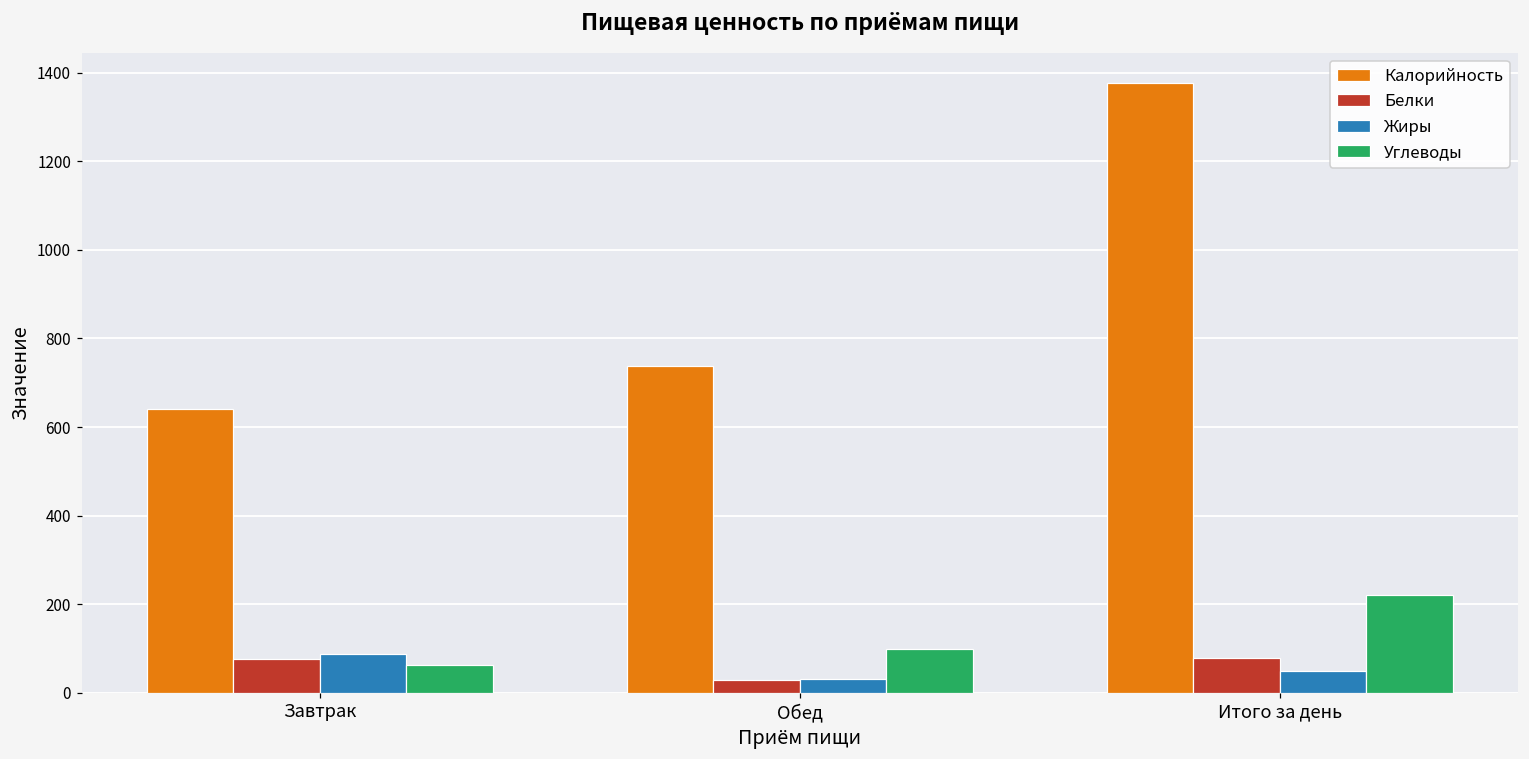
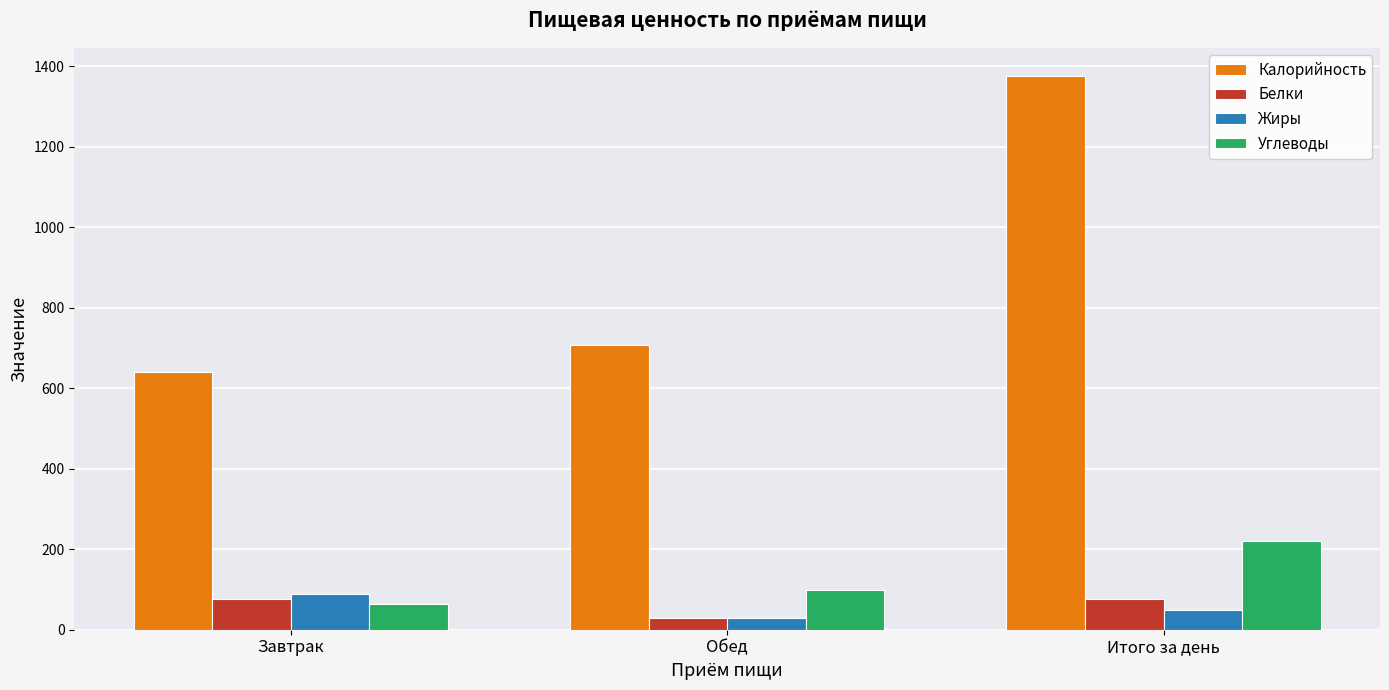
  {
    "Калорийность": {
      "Завтрак": 640,
-     "Обед": 740,
+     "Обед": 710,
      "Итого за день": 1380
    },
    "Белки": {
      "Завтрак": 80,
      "Обед": 30,
      "Итого за день": 80
    },
    "Жиры": {
      "Завтрак": 90,
      "Обед": 30,
      "Итого за день": 50
    },
    "Углеводы": {
      "Завтрак": 60,
      "Обед": 100,
      "Итого за день": 220
    }
  }
